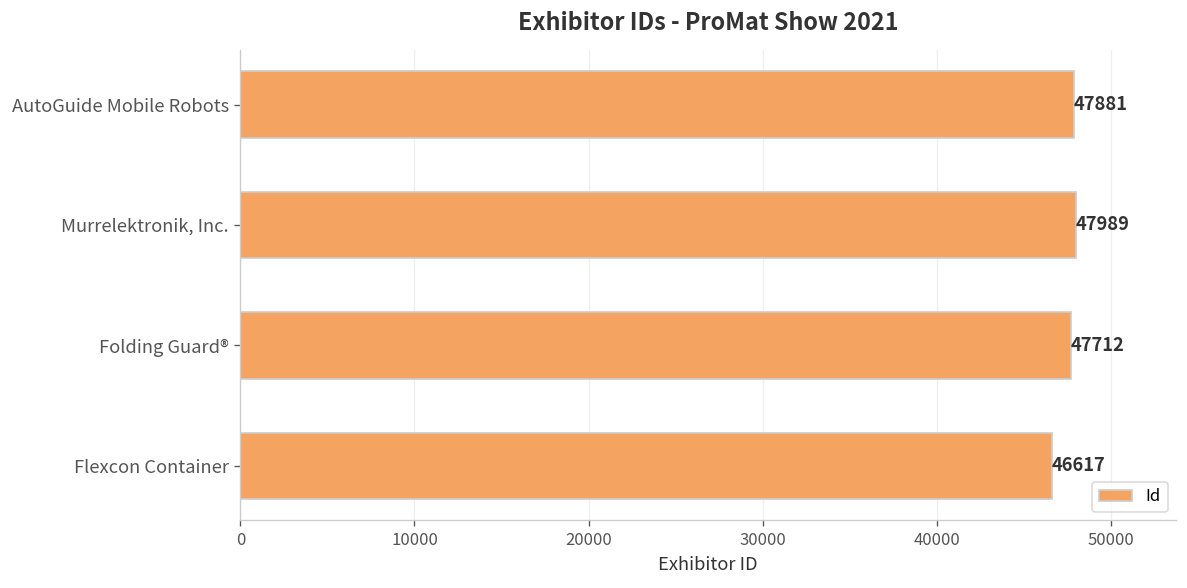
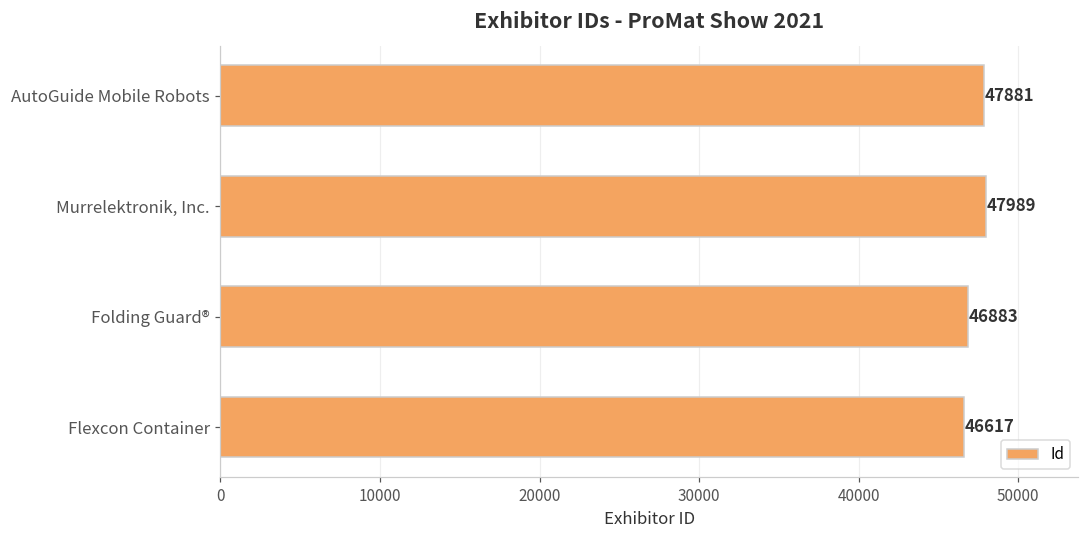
  {
    "AutoGuide Mobile Robots": 47881,
    "Murrelektronik, Inc.": 47989,
-   "Folding Guard®": 47712,
+   "Folding Guard®": 46883,
    "Flexcon Container": 46617
  }
